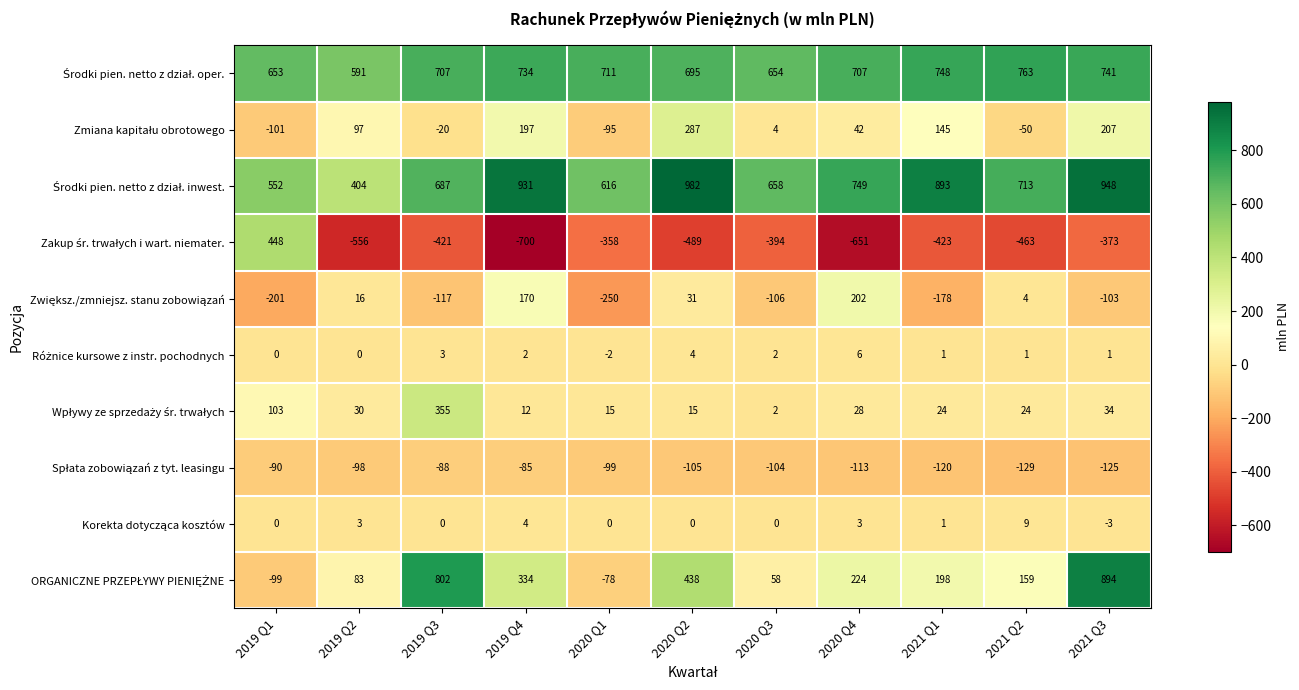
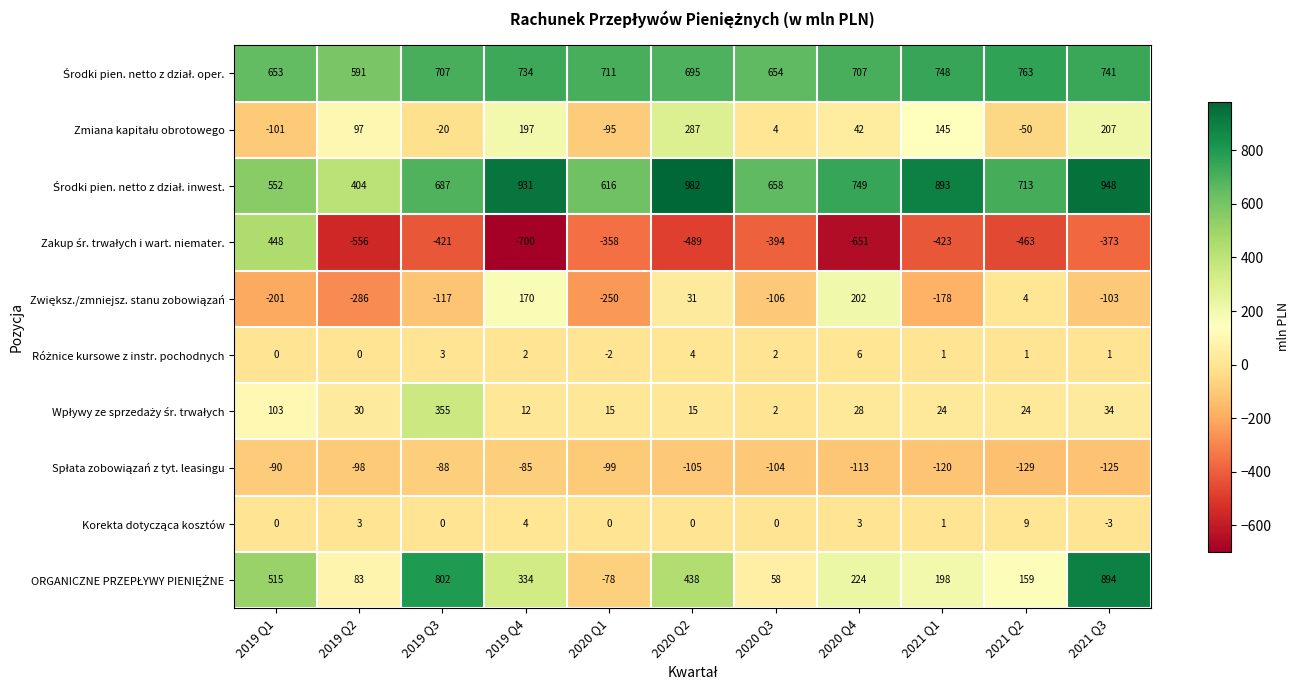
  {
    "Środki pien. netto z dział. oper.": {
      "2019 Q1": 653,
      "2019 Q2": 591,
      "2019 Q3": 707,
      "2019 Q4": 734,
      "2020 Q1": 711,
      "2020 Q2": 695,
      "2020 Q3": 654,
      "2020 Q4": 707,
      "2021 Q1": 748,
      "2021 Q2": 763,
      "2021 Q3": 741
    },
    "Zmiana kapitału obrotowego": {
      "2019 Q1": -101,
      "2019 Q2": 97,
      "2019 Q3": -20,
      "2019 Q4": 197,
      "2020 Q1": -95,
      "2020 Q2": 287,
      "2020 Q3": 4,
      "2020 Q4": 42,
      "2021 Q1": 145,
      "2021 Q2": -50,
      "2021 Q3": 207
    },
    "Środki pien. netto z dział. inwest.": {
      "2019 Q1": 552,
      "2019 Q2": 404,
      "2019 Q3": 687,
      "2019 Q4": 931,
      "2020 Q1": 616,
      "2020 Q2": 982,
      "2020 Q3": 658,
      "2020 Q4": 749,
      "2021 Q1": 893,
      "2021 Q2": 713,
      "2021 Q3": 948
    },
    "Zakup śr. trwałych i wart. niemater.": {
      "2019 Q1": 448,
      "2019 Q2": -556,
      "2019 Q3": -421,
      "2019 Q4": -700,
      "2020 Q1": -358,
      "2020 Q2": -489,
      "2020 Q3": -394,
      "2020 Q4": -651,
      "2021 Q1": -423,
      "2021 Q2": -463,
      "2021 Q3": -373
    },
    "Zwiększ./zmniejsz. stanu zobowiązań": {
      "2019 Q1": -201,
-     "2019 Q2": 16,
+     "2019 Q2": -286,
      "2019 Q3": -117,
      "2019 Q4": 170,
      "2020 Q1": -250,
      "2020 Q2": 31,
      "2020 Q3": -106,
      "2020 Q4": 202,
      "2021 Q1": -178,
      "2021 Q2": 4,
      "2021 Q3": -103
    },
    "Różnice kursowe z instr. pochodnych": {
      "2019 Q1": 0,
      "2019 Q2": 0,
      "2019 Q3": 3,
      "2019 Q4": 2,
      "2020 Q1": -2,
      "2020 Q2": 4,
      "2020 Q3": 2,
      "2020 Q4": 6,
      "2021 Q1": 1,
      "2021 Q2": 1,
      "2021 Q3": 1
    },
    "Wpływy ze sprzedaży śr. trwałych": {
      "2019 Q1": 103,
      "2019 Q2": 30,
      "2019 Q3": 355,
      "2019 Q4": 12,
      "2020 Q1": 15,
      "2020 Q2": 15,
      "2020 Q3": 2,
      "2020 Q4": 28,
      "2021 Q1": 24,
      "2021 Q2": 24,
      "2021 Q3": 34
    },
    "Spłata zobowiązań z tyt. leasingu": {
      "2019 Q1": -90,
      "2019 Q2": -98,
      "2019 Q3": -88,
      "2019 Q4": -85,
      "2020 Q1": -99,
      "2020 Q2": -105,
      "2020 Q3": -104,
      "2020 Q4": -113,
      "2021 Q1": -120,
      "2021 Q2": -129,
      "2021 Q3": -125
    },
    "Korekta dotycząca kosztów": {
      "2019 Q1": 0,
      "2019 Q2": 3,
      "2019 Q3": 0,
      "2019 Q4": 4,
      "2020 Q1": 0,
      "2020 Q2": 0,
      "2020 Q3": 0,
      "2020 Q4": 3,
      "2021 Q1": 1,
      "2021 Q2": 9,
      "2021 Q3": -3
    },
    "ORGANICZNE PRZEPŁYWY PIENIĘŻNE": {
-     "2019 Q1": -99,
+     "2019 Q1": 515,
      "2019 Q2": 83,
      "2019 Q3": 802,
      "2019 Q4": 334,
      "2020 Q1": -78,
      "2020 Q2": 438,
      "2020 Q3": 58,
      "2020 Q4": 224,
      "2021 Q1": 198,
      "2021 Q2": 159,
      "2021 Q3": 894
    }
  }
